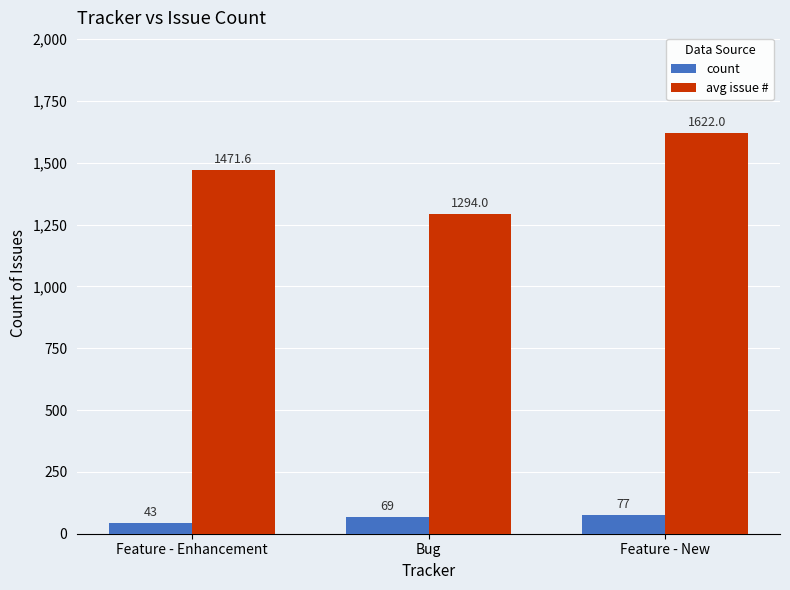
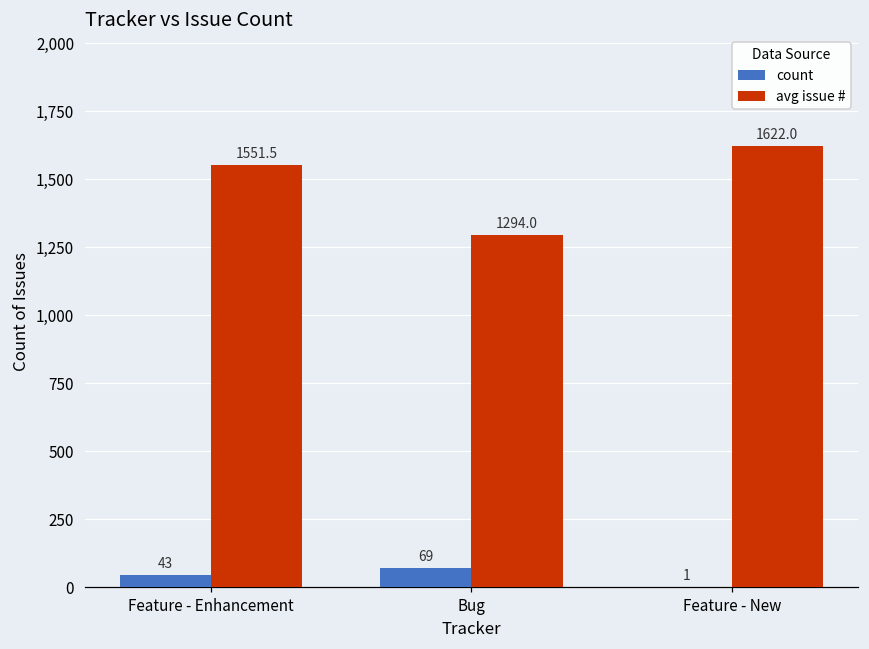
  {
    "count": {
      "Feature - Enhancement": 43,
      "Bug": 69,
-     "Feature - New": 77
+     "Feature - New": 1
    },
    "avg issue #": {
-     "Feature - Enhancement": 1471.6,
+     "Feature - Enhancement": 1551.5,
      "Bug": 1294.0,
      "Feature - New": 1622.0
    }
  }
